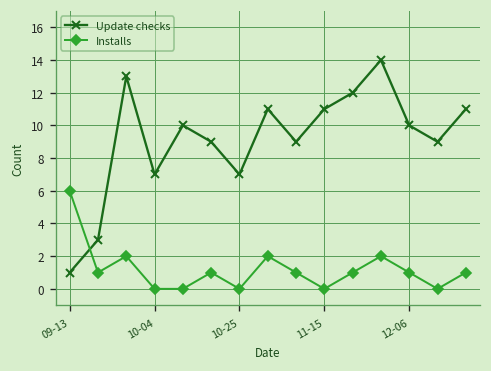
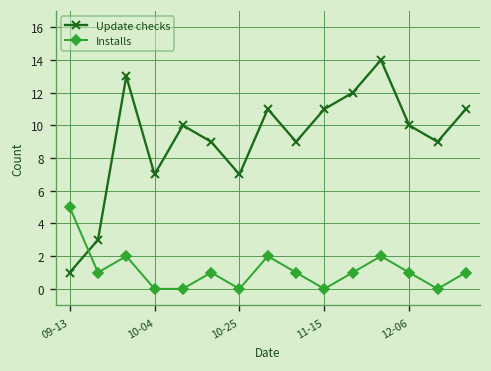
  {
    "Update checks": {
      "09-13": 1,
      "10-04": 7,
      "10-25": 7,
      "11-15": 11,
      "12-06": 10
    },
    "Installs": {
-     "09-13": 6,
+     "09-13": 5,
      "10-04": 0,
      "10-25": 0,
      "11-15": 0,
      "12-06": 1
    }
  }
